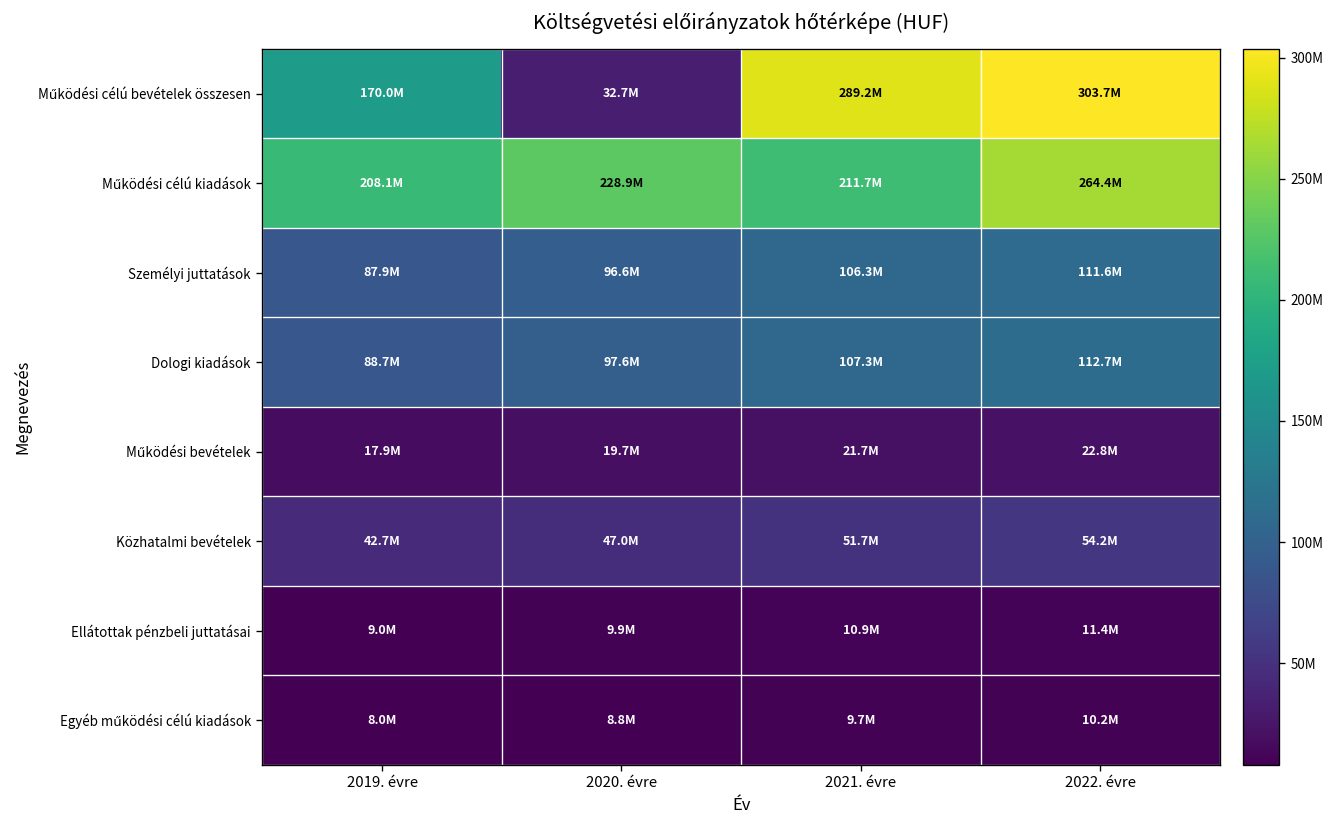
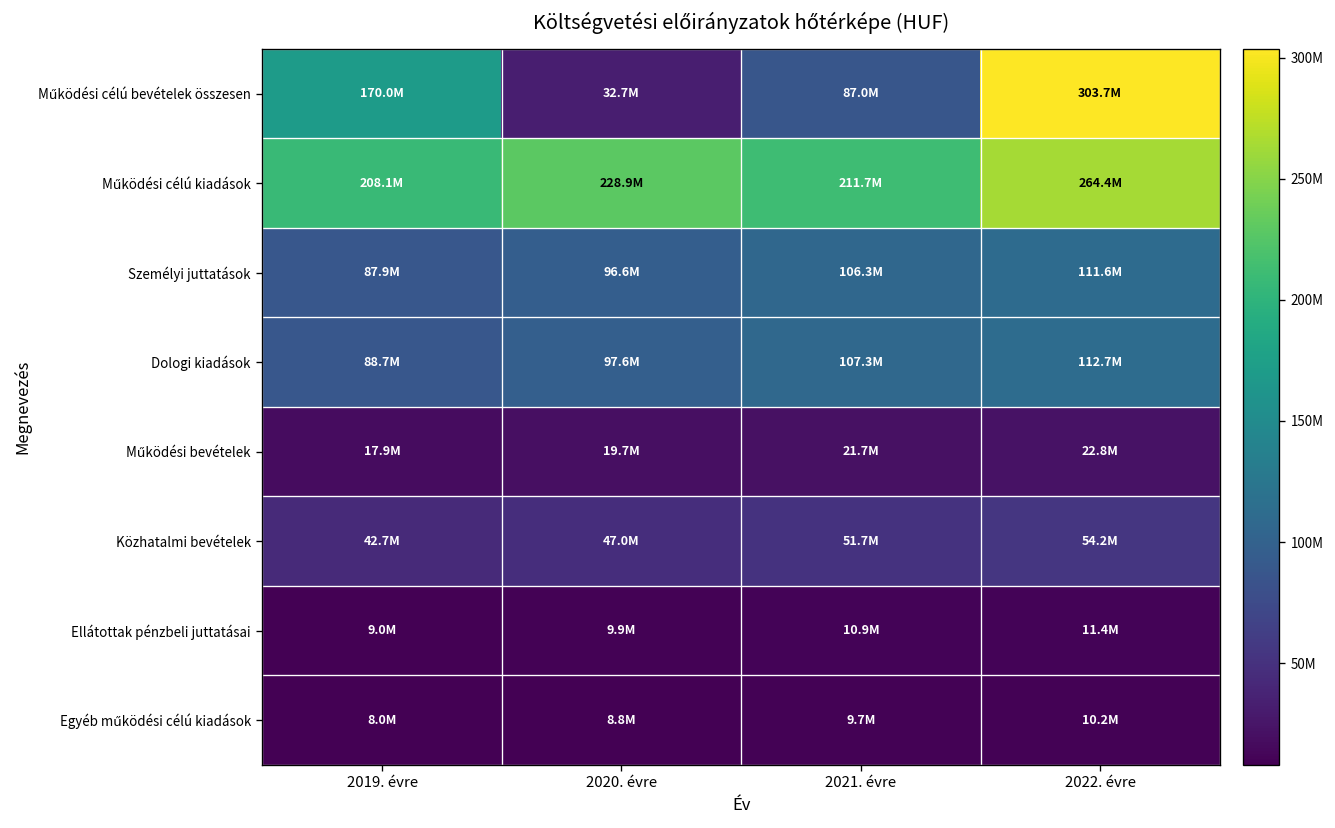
  {
    "Működési célú bevételek összesen": {
      "2019. évre": "170.0M",
      "2020. évre": "32.7M",
-     "2021. évre": "289.2M",
+     "2021. évre": "87.0M",
      "2022. évre": "303.7M"
    },
    "Működési célú kiadások": {
      "2019. évre": "208.1M",
      "2020. évre": "228.9M",
      "2021. évre": "211.7M",
      "2022. évre": "264.4M"
    },
    "Személyi juttatások": {
      "2019. évre": "87.9M",
      "2020. évre": "96.6M",
      "2021. évre": "106.3M",
      "2022. évre": "111.6M"
    },
    "Dologi kiadások": {
      "2019. évre": "88.7M",
      "2020. évre": "97.6M",
      "2021. évre": "107.3M",
      "2022. évre": "112.7M"
    },
    "Működési bevételek": {
      "2019. évre": "17.9M",
      "2020. évre": "19.7M",
      "2021. évre": "21.7M",
      "2022. évre": "22.8M"
    },
    "Közhatalmi bevételek": {
      "2019. évre": "42.7M",
      "2020. évre": "47.0M",
      "2021. évre": "51.7M",
      "2022. évre": "54.2M"
    },
    "Ellátottak pénzbeli juttatásai": {
      "2019. évre": "9.0M",
      "2020. évre": "9.9M",
      "2021. évre": "10.9M",
      "2022. évre": "11.4M"
    },
    "Egyéb működési célú kiadások": {
      "2019. évre": "8.0M",
      "2020. évre": "8.8M",
      "2021. évre": "9.7M",
      "2022. évre": "10.2M"
    }
  }
